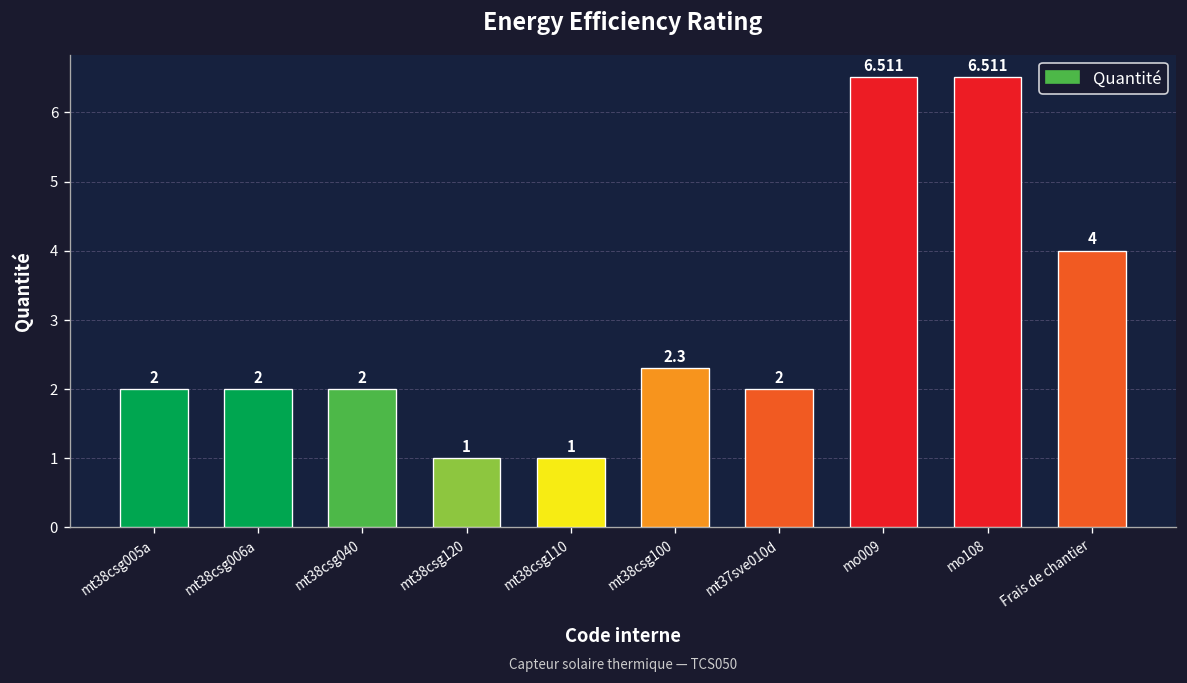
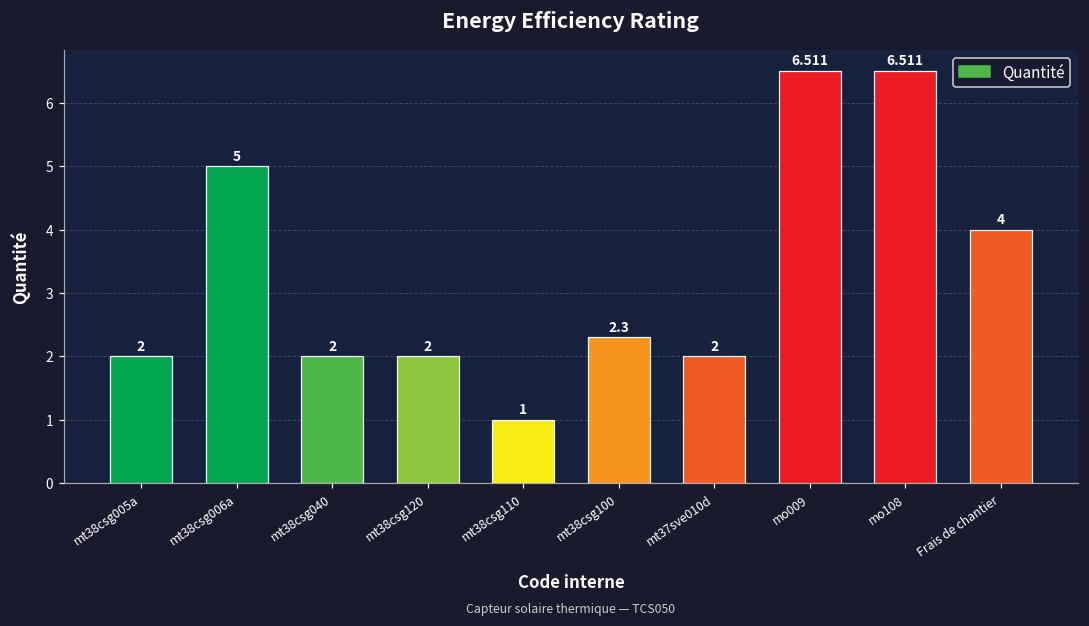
  {
    "mt38csg005a": 2,
-   "mt38csg006a": 2,
+   "mt38csg006a": 5,
    "mt38csg040": 2,
-   "mt38csg120": 1,
+   "mt38csg120": 2,
    "mt38csg110": 1,
    "mt38csg100": 2.3,
    "mt37sve010d": 2,
    "mo009": 6.511,
    "mo108": 6.511,
    "Frais de chantier": 4
  }
